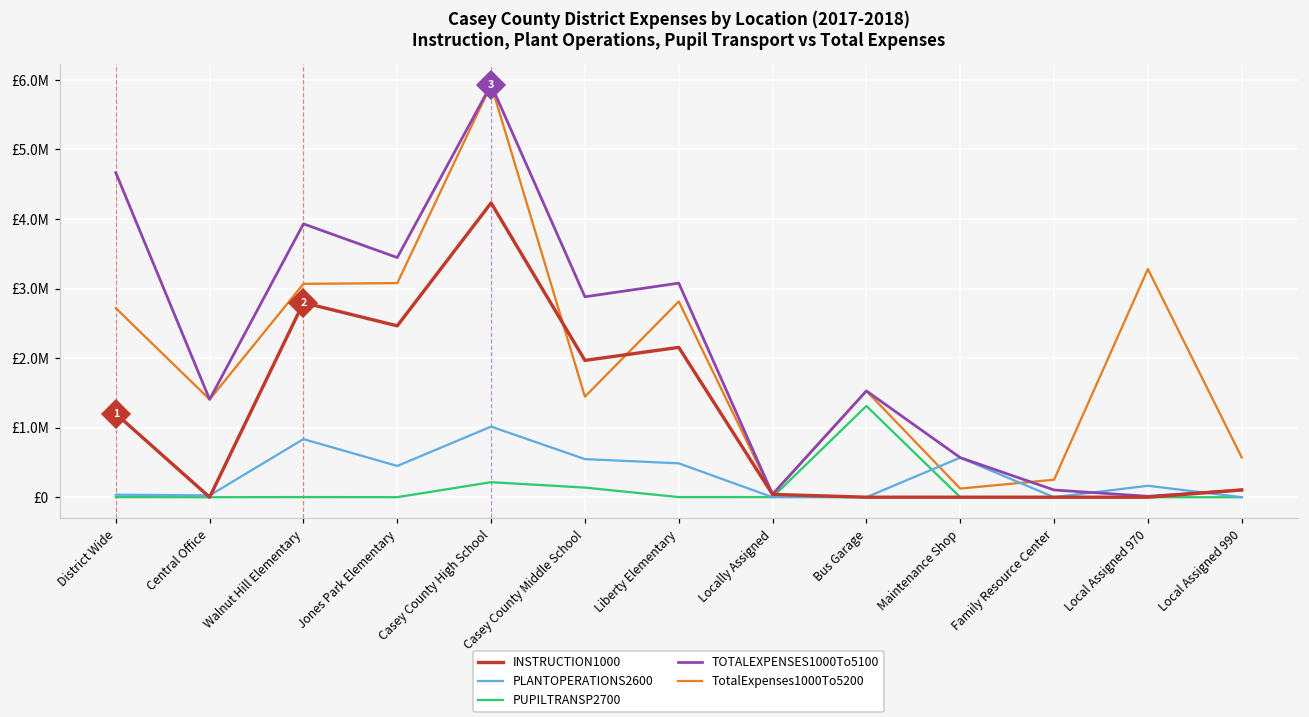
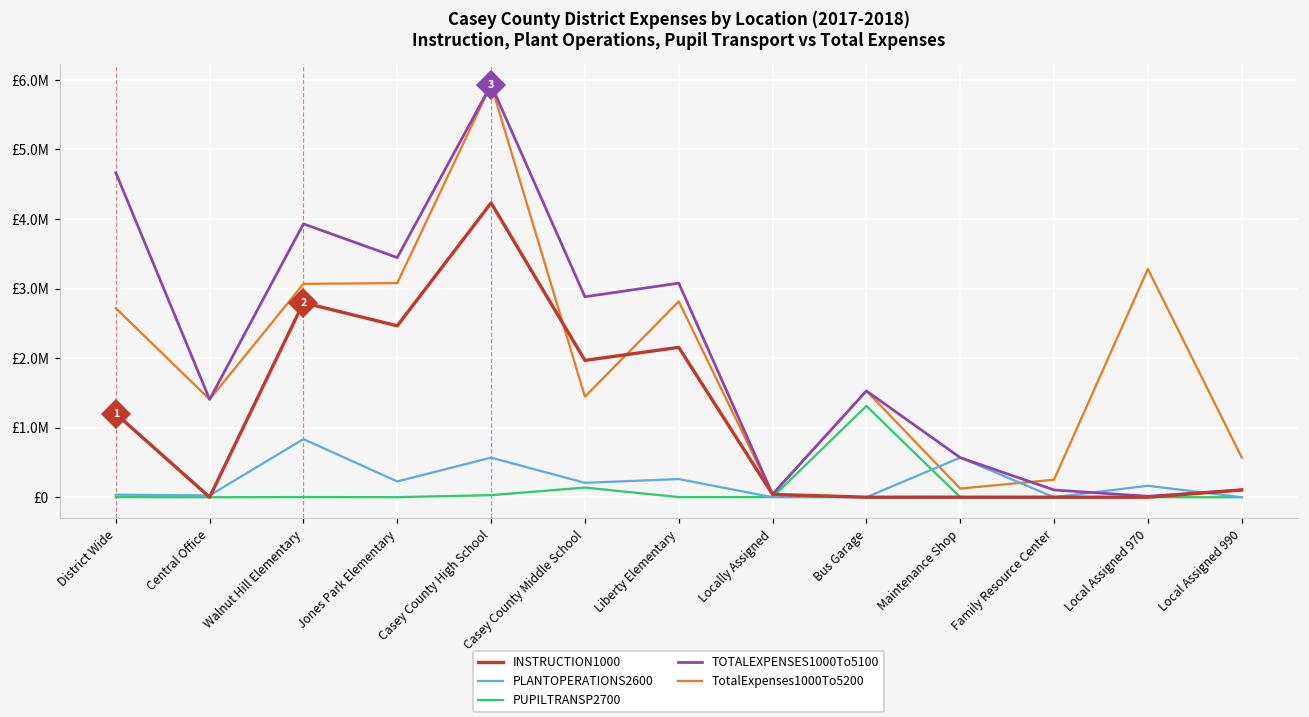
  {
    "PLANTOPERATIONS2600": {
      "Walnut Hill Elementary": "£800000",
-     "Jones Park Elementary": "£400000",
-     "Casey County High School": "£1000000",
-     "Casey County Middle School": "£500000",
-     "Liberty Elementary": "£500000",
+     "Jones Park Elementary": "£200000",
+     "Casey County High School": "£600000",
+     "Casey County Middle School": "£200000",
+     "Liberty Elementary": "£300000",
      "Local Assigned 970": "£200000"
    },
    "PUPILTRANSP2700": {
      "Walnut Hill Elementary": "£0",
      "Jones Park Elementary": "£0",
-     "Casey County High School": "£200000",
+     "Casey County High School": "£0",
      "Casey County Middle School": "£100000",
      "Liberty Elementary": "£0",
      "Bus Garage": "£1300000"
    },
    "TotalExpenses1000To5200": {
      "District Wide": "£2700000",
      "Walnut Hill Elementary": "£3100000",
      "Jones Park Elementary": "£3100000",
      "Casey County Middle School": "£1400000",
      "Liberty Elementary": "£2800000",
      "Maintenance Shop": "£100000",
      "Family Resource Center": "£300000",
      "Local Assigned 970": "£3300000",
      "Local Assigned 990": "£600000"
    }
  }
